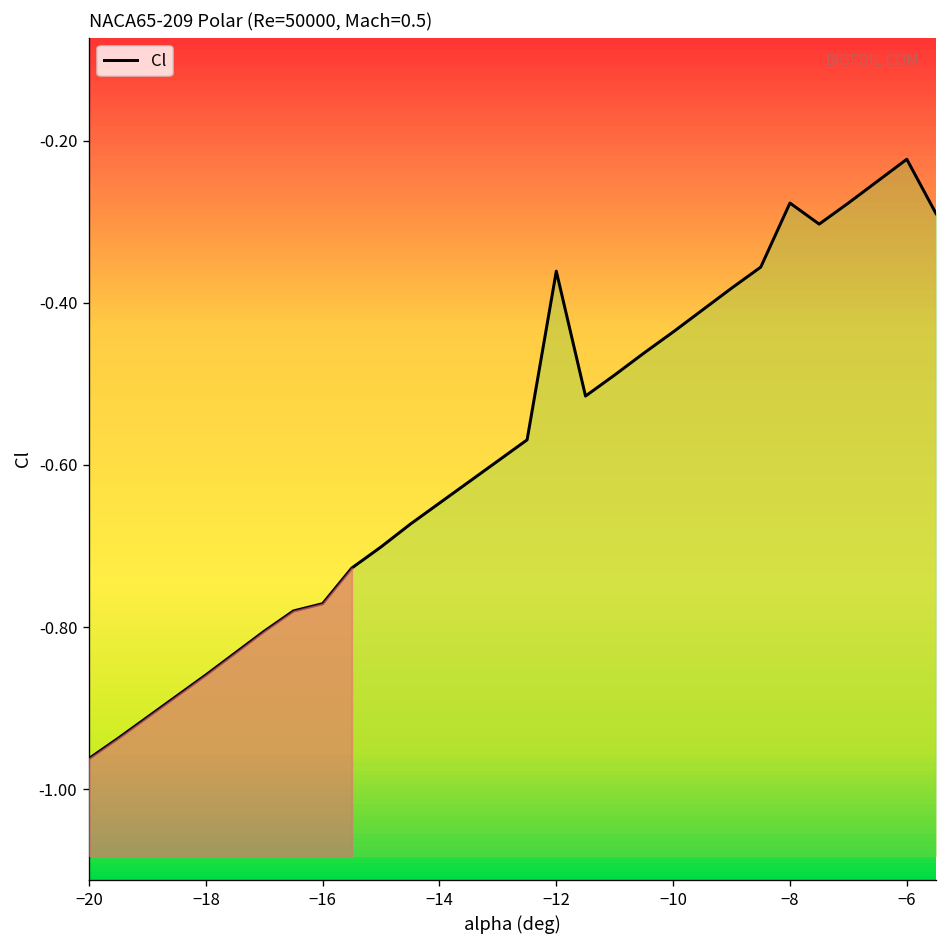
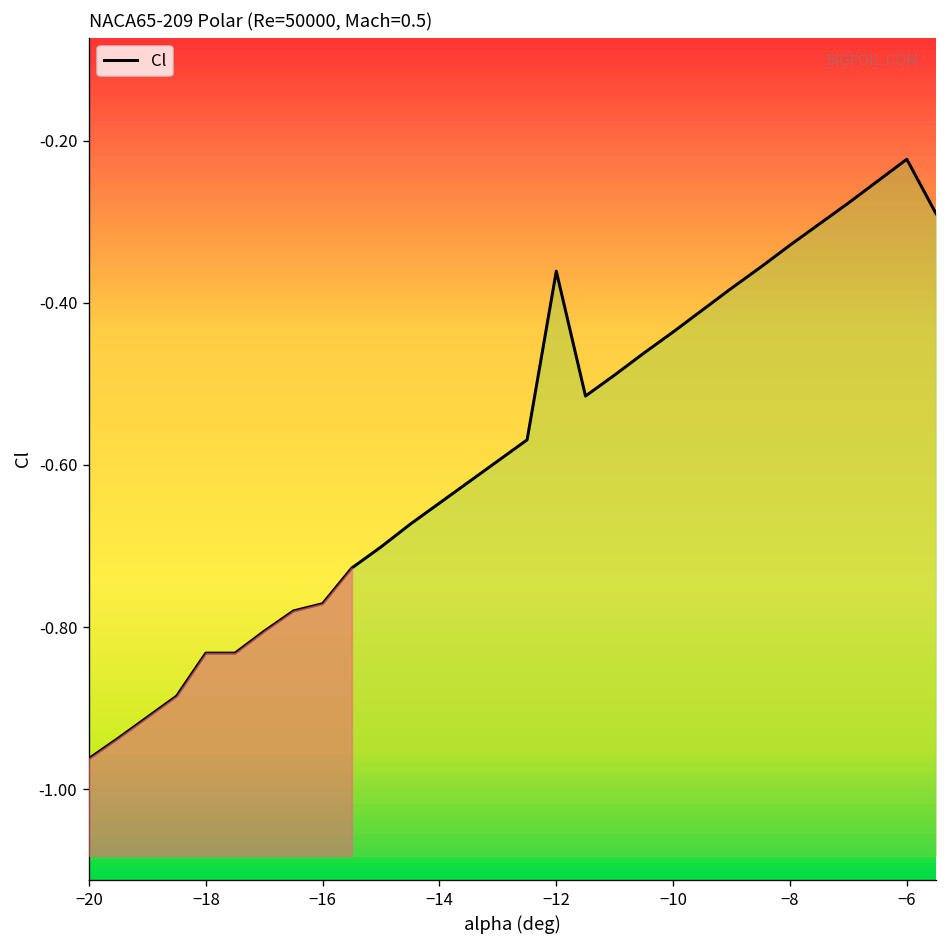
  {
    "Cl": {
-     "−18": -0.86,
+     "−18": -0.83,
      "−14": -0.65,
      "−12": -0.36,
      "−10": -0.44,
-     "−8": -0.28,
+     "−8": -0.33,
      "−6": -0.22
    }
  }
